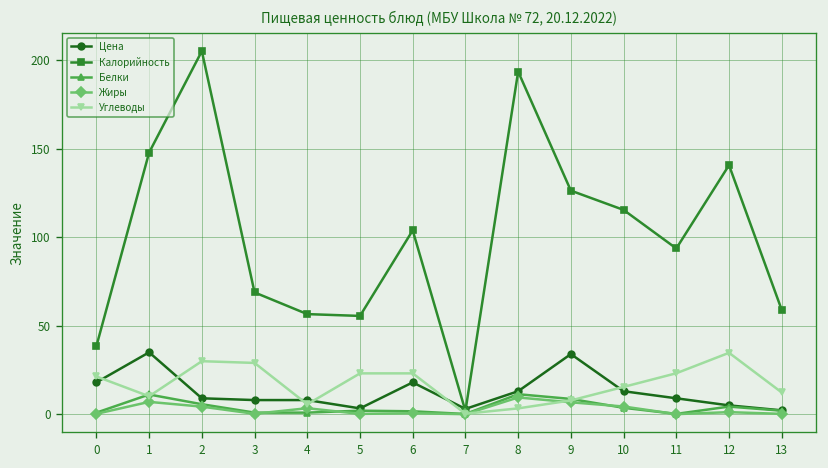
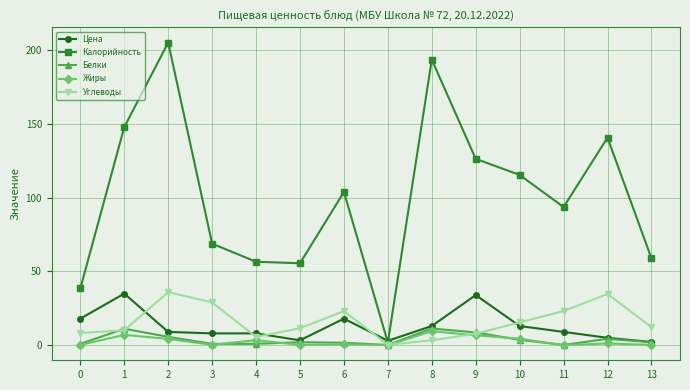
  {
    "Углеводы": {
-     "0": 21,
-     "2": 30,
+     "0": 8,
+     "2": 36,
      "3": 29,
      "4": 6,
-     "5": 23,
+     "5": 12,
      "6": 23,
      "8": 3,
      "10": 15,
      "11": 23,
      "12": 35,
      "13": 12
    }
  }
